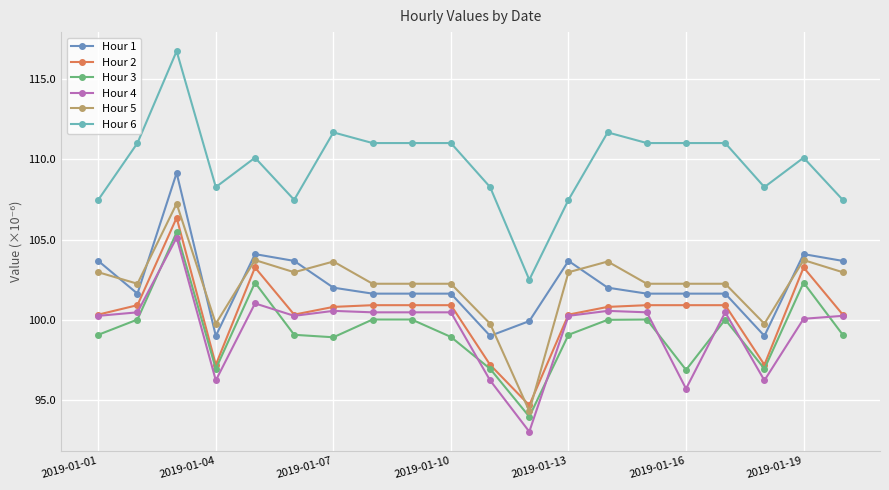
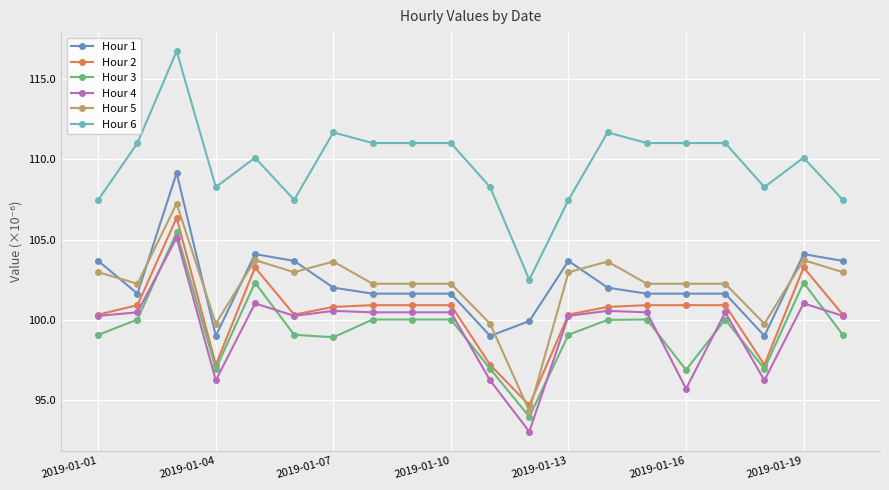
  {
    "Hour 3": {
      "2019-01-01": 99.1,
      "2019-01-04": 97.0,
      "2019-01-07": 98.9,
-     "2019-01-10": 99.0,
+     "2019-01-10": 100.0,
      "2019-01-13": 99.1,
      "2019-01-16": 96.9,
      "2019-01-19": 102.3
    },
    "Hour 4": {
      "2019-01-04": 96.2,
      "2019-01-07": 100.6,
      "2019-01-10": 100.5,
      "2019-01-16": 95.7,
-     "2019-01-19": 100.1
+     "2019-01-19": 101.0
    }
  }
